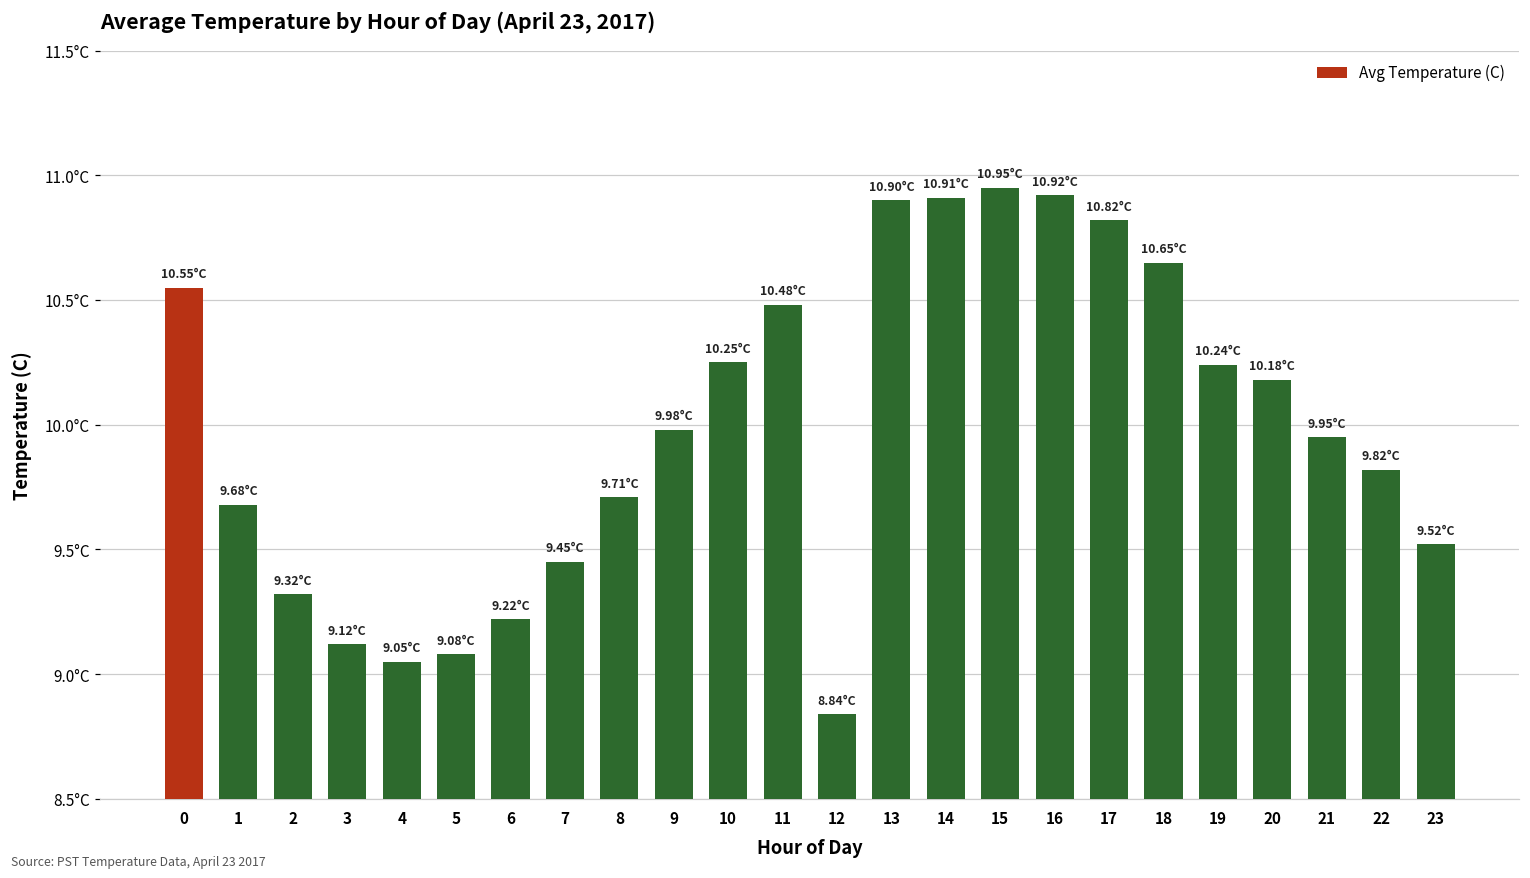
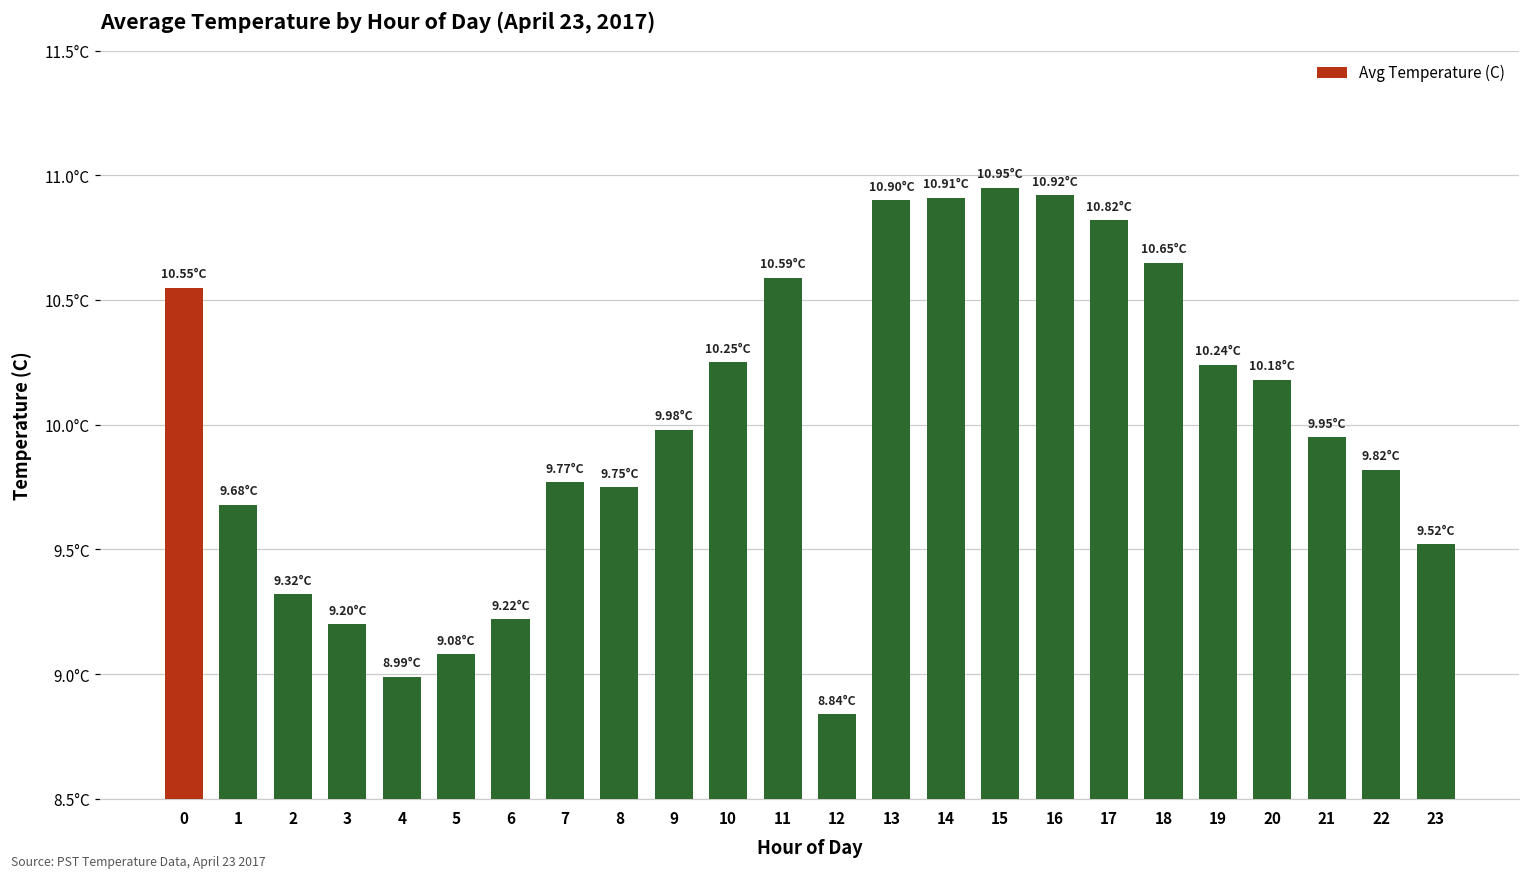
  {
    "0": "10.55°C",
    "1": "9.68°C",
    "2": "9.32°C",
-   "3": "9.12°C",
-   "4": "9.05°C",
+   "3": "9.20°C",
+   "4": "8.99°C",
    "5": "9.08°C",
    "6": "9.22°C",
-   "7": "9.45°C",
-   "8": "9.71°C",
+   "7": "9.77°C",
+   "8": "9.75°C",
    "9": "9.98°C",
    "10": "10.25°C",
-   "11": "10.48°C",
+   "11": "10.59°C",
    "12": "8.84°C",
    "13": "10.90°C",
    "14": "10.91°C",
    "15": "10.95°C",
    "16": "10.92°C",
    "17": "10.82°C",
    "18": "10.65°C",
    "19": "10.24°C",
    "20": "10.18°C",
    "21": "9.95°C",
    "22": "9.82°C",
    "23": "9.52°C"
  }
